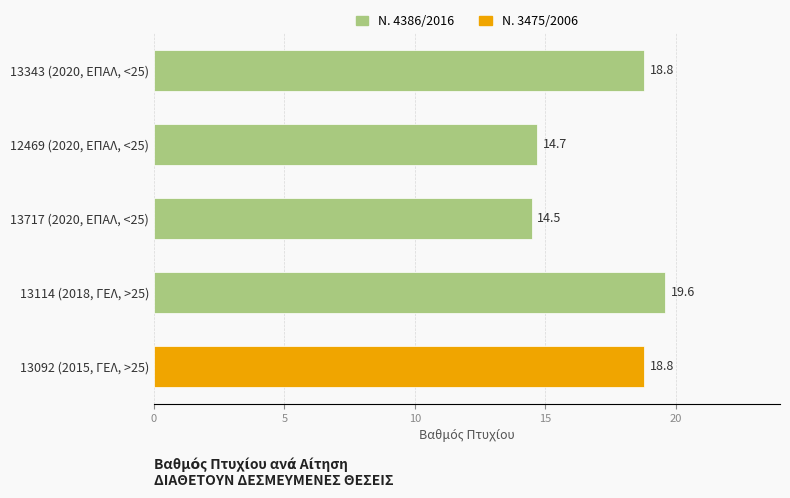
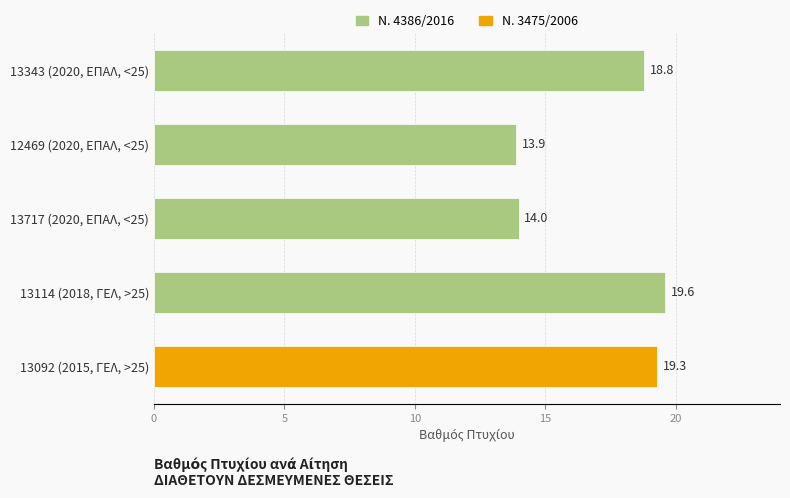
  {
    "Ν. 4386/2016": {
      "13343 (2020, ΕΠΑΛ, <25)": 18.8,
-     "12469 (2020, ΕΠΑΛ, <25)": 14.7,
-     "13717 (2020, ΕΠΑΛ, <25)": 14.5,
+     "12469 (2020, ΕΠΑΛ, <25)": 13.9,
+     "13717 (2020, ΕΠΑΛ, <25)": 14.0,
      "13114 (2018, ΓΕΛ, >25)": 19.6
    },
    "Ν. 3475/2006": {
-     "13092 (2015, ΓΕΛ, >25)": 18.8
+     "13092 (2015, ΓΕΛ, >25)": 19.3
    }
  }
